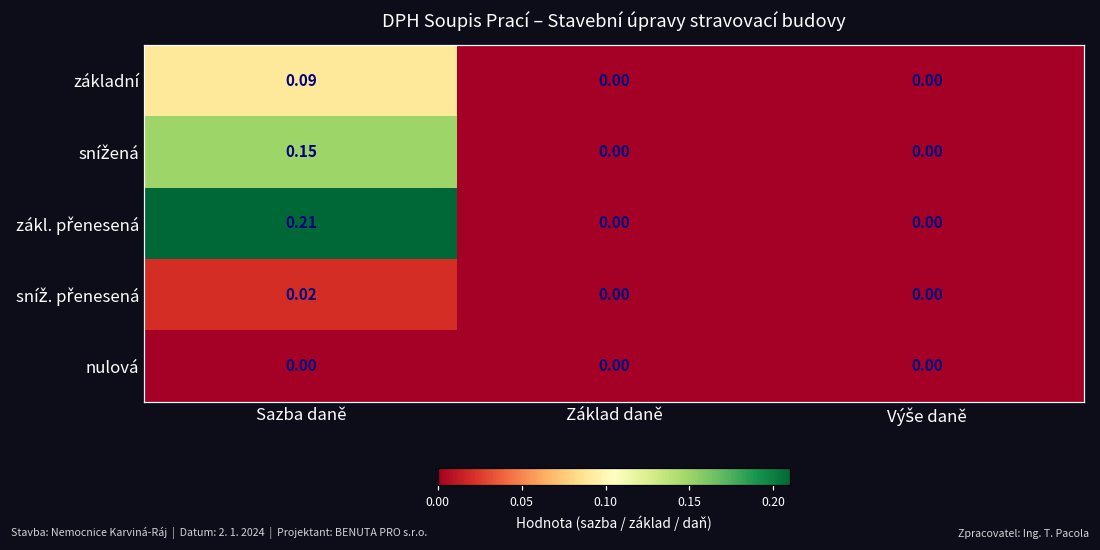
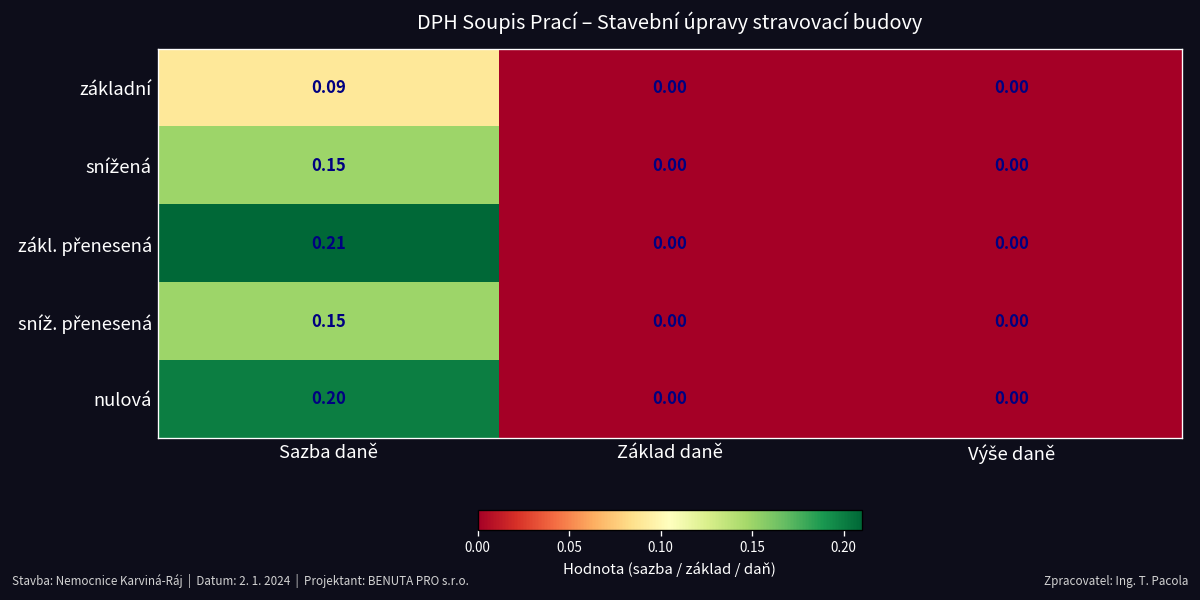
  {
    "základní": {
      "Sazba daně": 0.09,
      "Základ daně": 0.00,
      "Výše daně": 0.00
    },
    "snížená": {
      "Sazba daně": 0.15,
      "Základ daně": 0.00,
      "Výše daně": 0.00
    },
    "zákl. přenesená": {
      "Sazba daně": 0.21,
      "Základ daně": 0.00,
      "Výše daně": 0.00
    },
    "sníž. přenesená": {
-     "Sazba daně": 0.02,
+     "Sazba daně": 0.15,
      "Základ daně": 0.00,
      "Výše daně": 0.00
    },
    "nulová": {
-     "Sazba daně": 0.00,
+     "Sazba daně": 0.20,
      "Základ daně": 0.00,
      "Výše daně": 0.00
    }
  }
